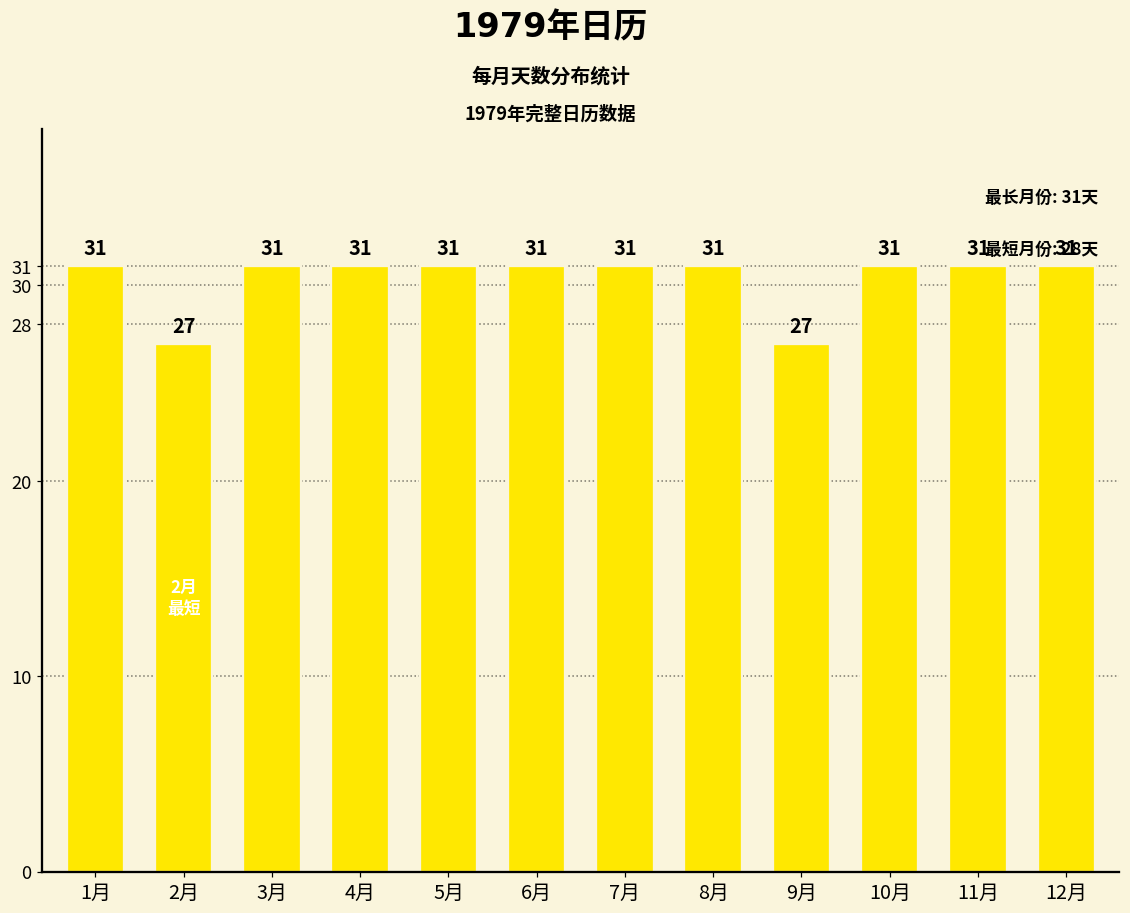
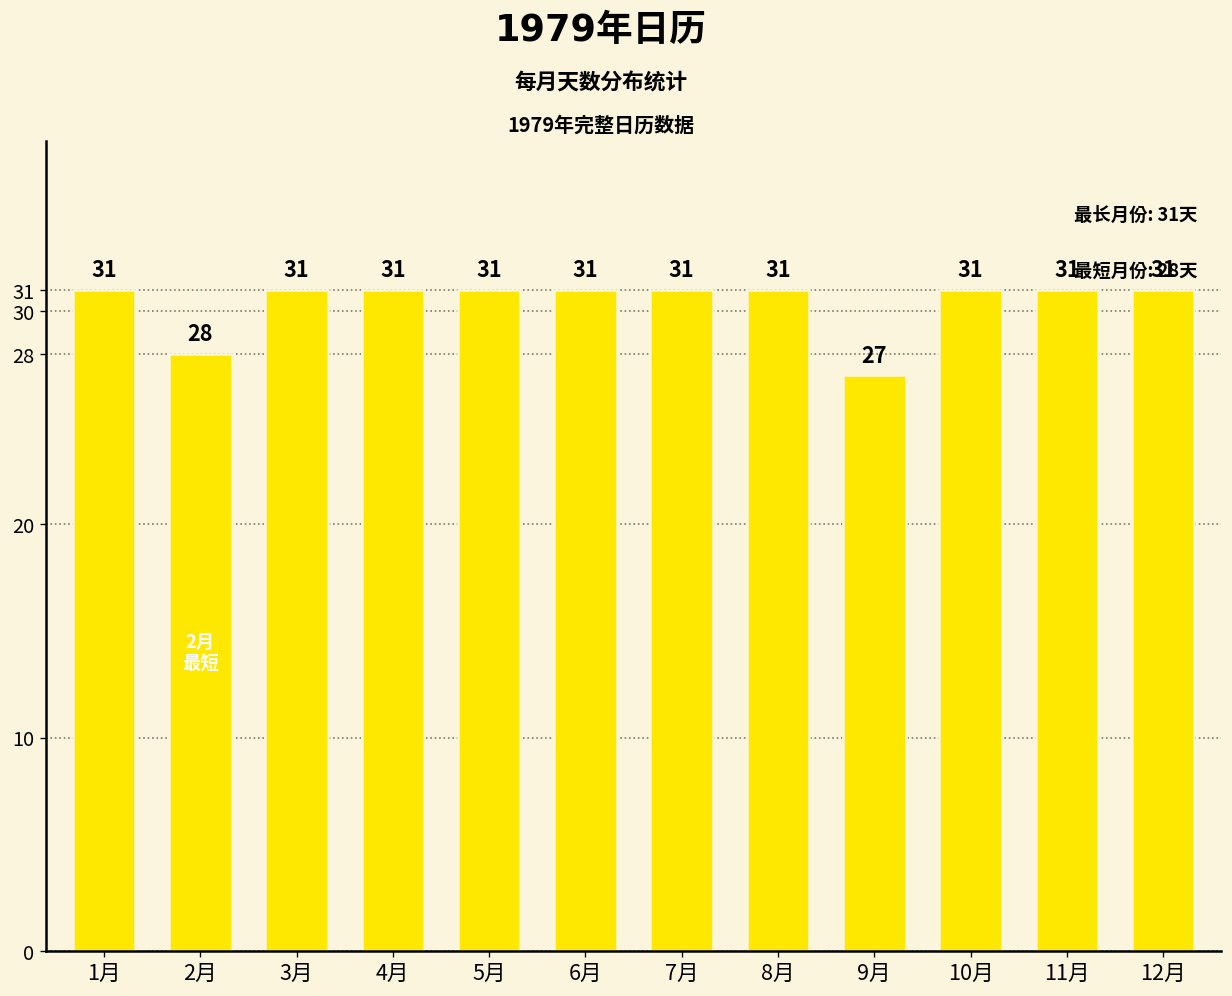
  {
    "1月": 31,
-   "2月": 27,
+   "2月": 28,
    "3月": 31,
    "4月": 31,
    "5月": 31,
    "6月": 31,
    "7月": 31,
    "8月": 31,
    "9月": 27,
    "10月": 31
  }
